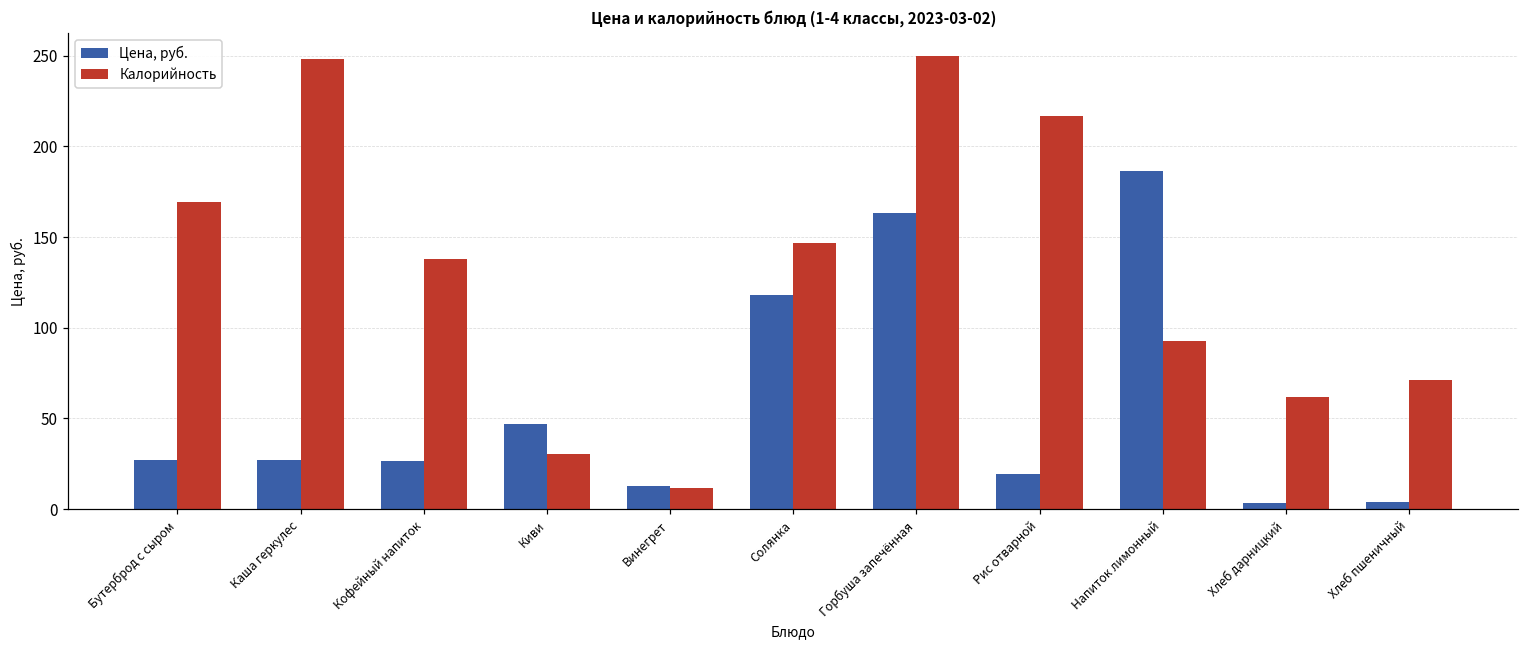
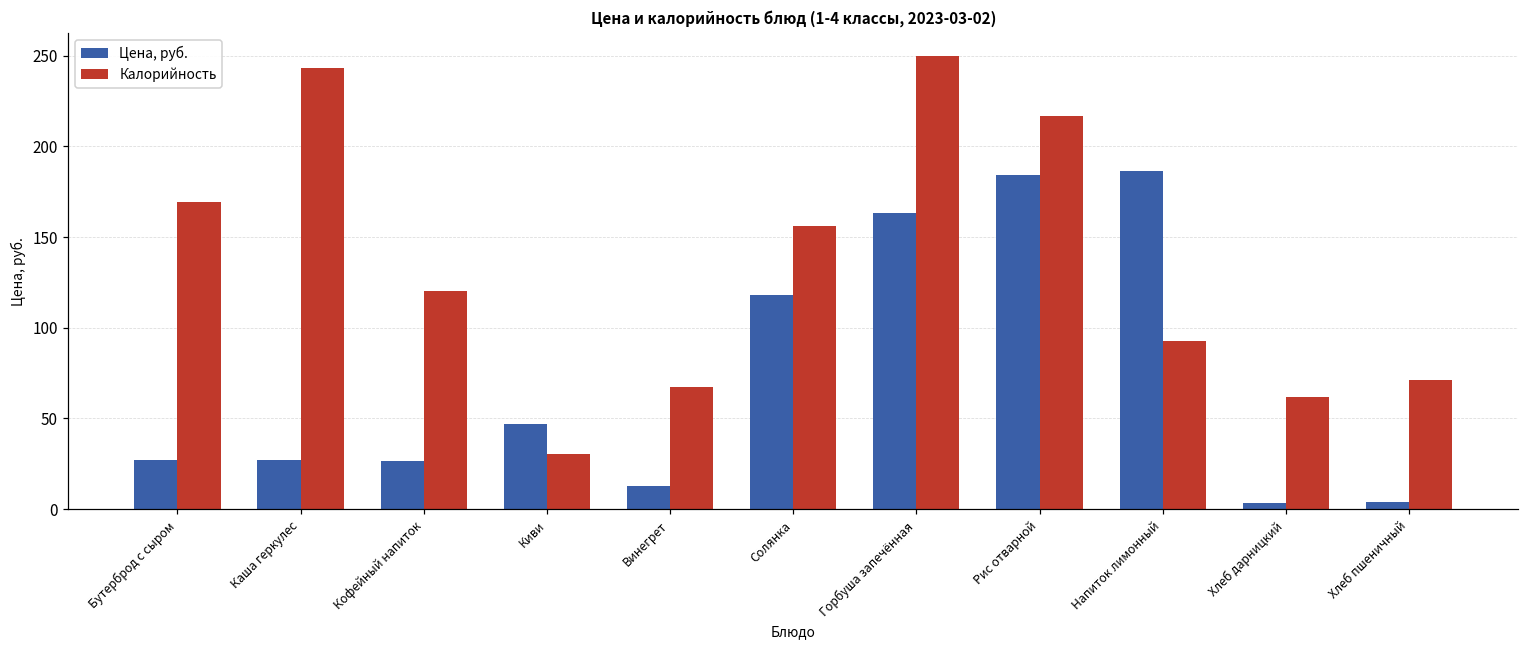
  {
    "Цена, руб.": {
      "Бутерброд с сыром": 27,
      "Каша геркулес": 27,
      "Кофейный напиток": 26,
      "Киви": 47,
      "Винегрет": 13,
      "Солянка": 118,
      "Горбуша запечённая": 164,
-     "Рис отварной": 19,
+     "Рис отварной": 184,
      "Напиток лимонный": 187,
      "Хлеб дарницкий": 4,
      "Хлеб пшеничный": 4
    },
    "Калорийность": {
      "Бутерброд с сыром": 170,
-     "Каша геркулес": 248,
-     "Кофейный напиток": 138,
+     "Каша геркулес": 243,
+     "Кофейный напиток": 120,
      "Киви": 30,
-     "Винегрет": 12,
-     "Солянка": 146,
+     "Винегрет": 67,
+     "Солянка": 156,
      "Горбуша запечённая": 250,
      "Рис отварной": 217,
      "Напиток лимонный": 92,
      "Хлеб дарницкий": 62,
      "Хлеб пшеничный": 71
    }
  }
